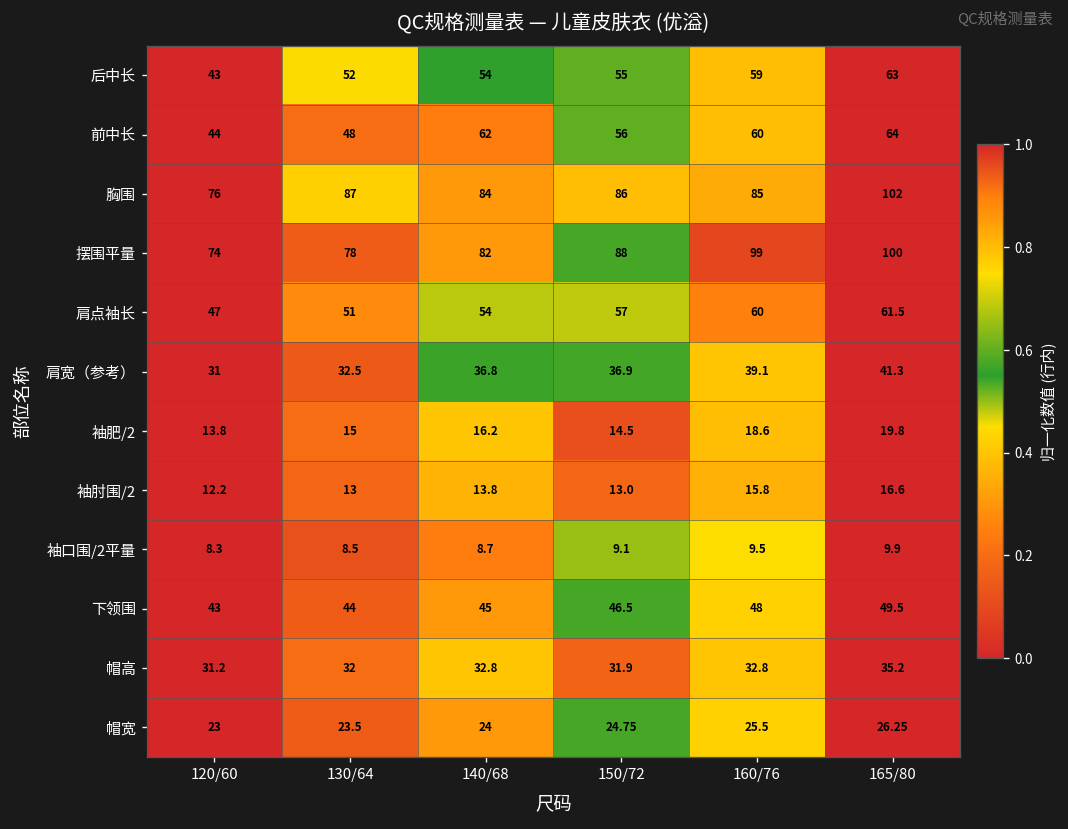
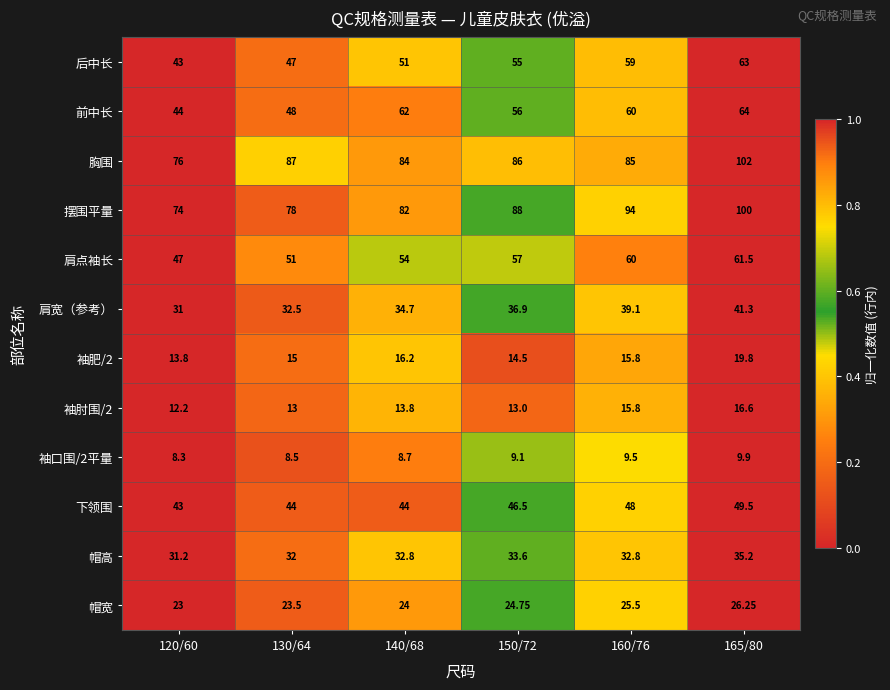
  {
    "后中长": {
      "120/60": 43,
-     "130/64": 52,
-     "140/68": 54,
+     "130/64": 47,
+     "140/68": 51,
      "150/72": 55,
      "160/76": 59,
      "165/80": 63
    },
    "前中长": {
      "120/60": 44,
      "130/64": 48,
      "140/68": 62,
      "150/72": 56,
      "160/76": 60,
      "165/80": 64
    },
    "胸围": {
      "120/60": 76,
      "130/64": 87,
      "140/68": 84,
      "150/72": 86,
      "160/76": 85,
      "165/80": 102
    },
    "摆围平量": {
      "120/60": 74,
      "130/64": 78,
      "140/68": 82,
      "150/72": 88,
-     "160/76": 99,
+     "160/76": 94,
      "165/80": 100
    },
    "肩点袖长": {
      "120/60": 47,
      "130/64": 51,
      "140/68": 54,
      "150/72": 57,
      "160/76": 60,
      "165/80": 61.5
    },
    "肩宽（参考）": {
      "120/60": 31,
      "130/64": 32.5,
-     "140/68": 36.8,
+     "140/68": 34.7,
      "150/72": 36.9,
      "160/76": 39.1,
      "165/80": 41.3
    },
    "袖肥/2": {
      "120/60": 13.8,
      "130/64": 15,
      "140/68": 16.2,
      "150/72": 14.5,
-     "160/76": 18.6,
+     "160/76": 15.8,
      "165/80": 19.8
    },
    "袖肘围/2": {
      "120/60": 12.2,
      "130/64": 13,
      "140/68": 13.8,
      "150/72": 13.0,
      "160/76": 15.8,
      "165/80": 16.6
    },
    "袖口围/2平量": {
      "120/60": 8.3,
      "130/64": 8.5,
      "140/68": 8.7,
      "150/72": 9.1,
      "160/76": 9.5,
      "165/80": 9.9
    },
    "下领围": {
      "120/60": 43,
      "130/64": 44,
-     "140/68": 45,
+     "140/68": 44,
      "150/72": 46.5,
      "160/76": 48,
      "165/80": 49.5
    },
    "帽高": {
      "120/60": 31.2,
      "130/64": 32,
      "140/68": 32.8,
-     "150/72": 31.9,
+     "150/72": 33.6,
      "160/76": 32.8,
      "165/80": 35.2
    },
    "帽宽": {
      "120/60": 23,
      "130/64": 23.5,
      "140/68": 24,
      "150/72": 24.75,
      "160/76": 25.5,
      "165/80": 26.25
    }
  }
